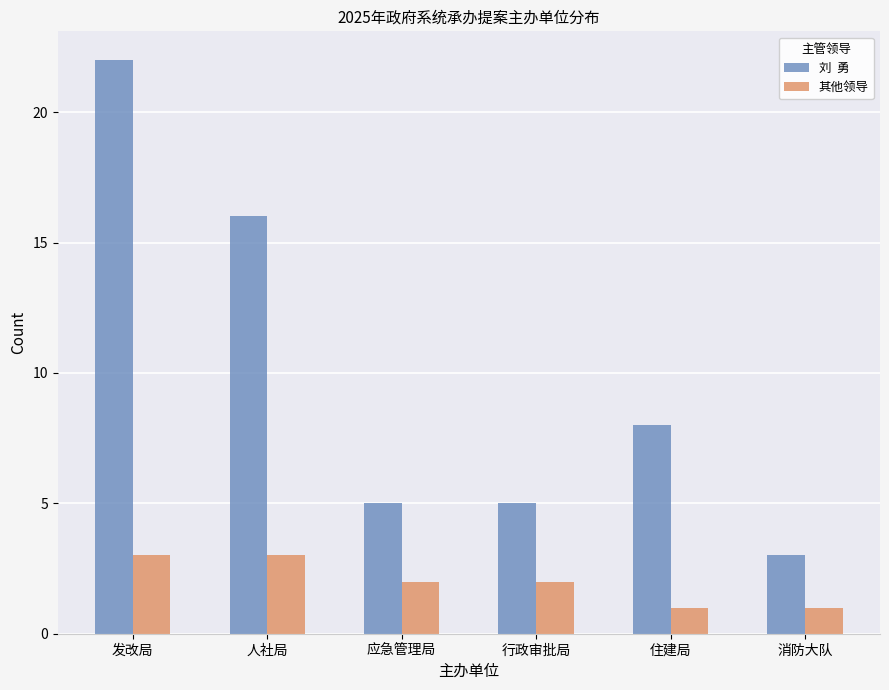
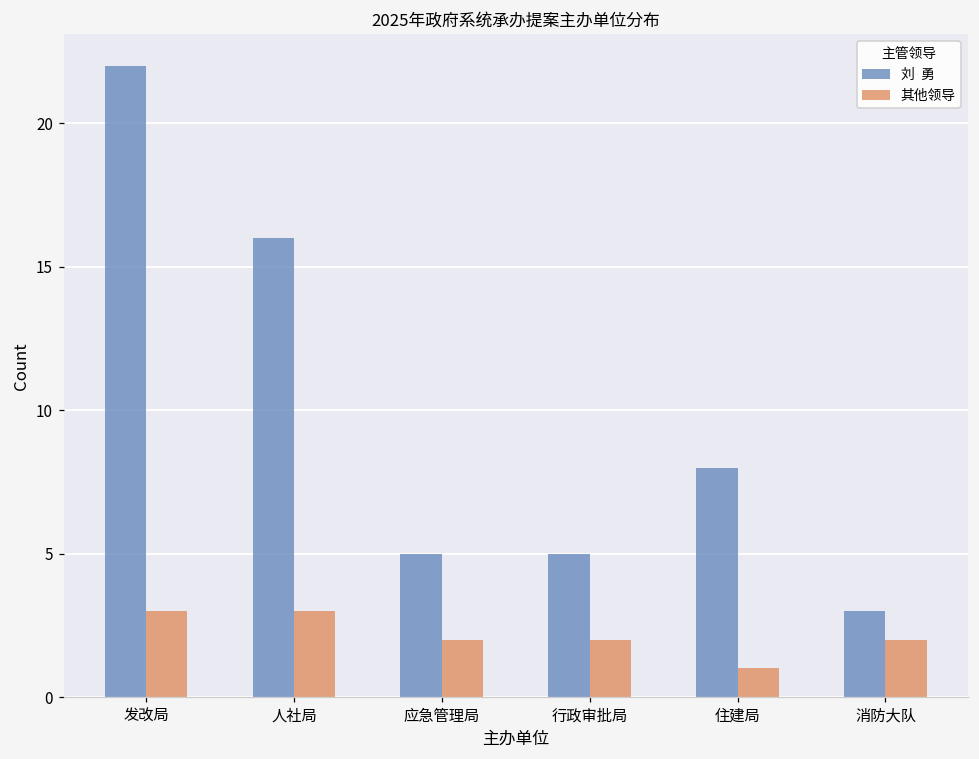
  {
    "刘 勇": {
      "发改局": 22,
      "人社局": 16,
      "应急管理局": 5,
      "行政审批局": 5,
      "住建局": 8,
      "消防大队": 3
    },
    "其他领导": {
      "发改局": 3,
      "人社局": 3,
      "应急管理局": 2,
      "行政审批局": 2,
      "住建局": 1,
-     "消防大队": 1
+     "消防大队": 2
    }
  }
